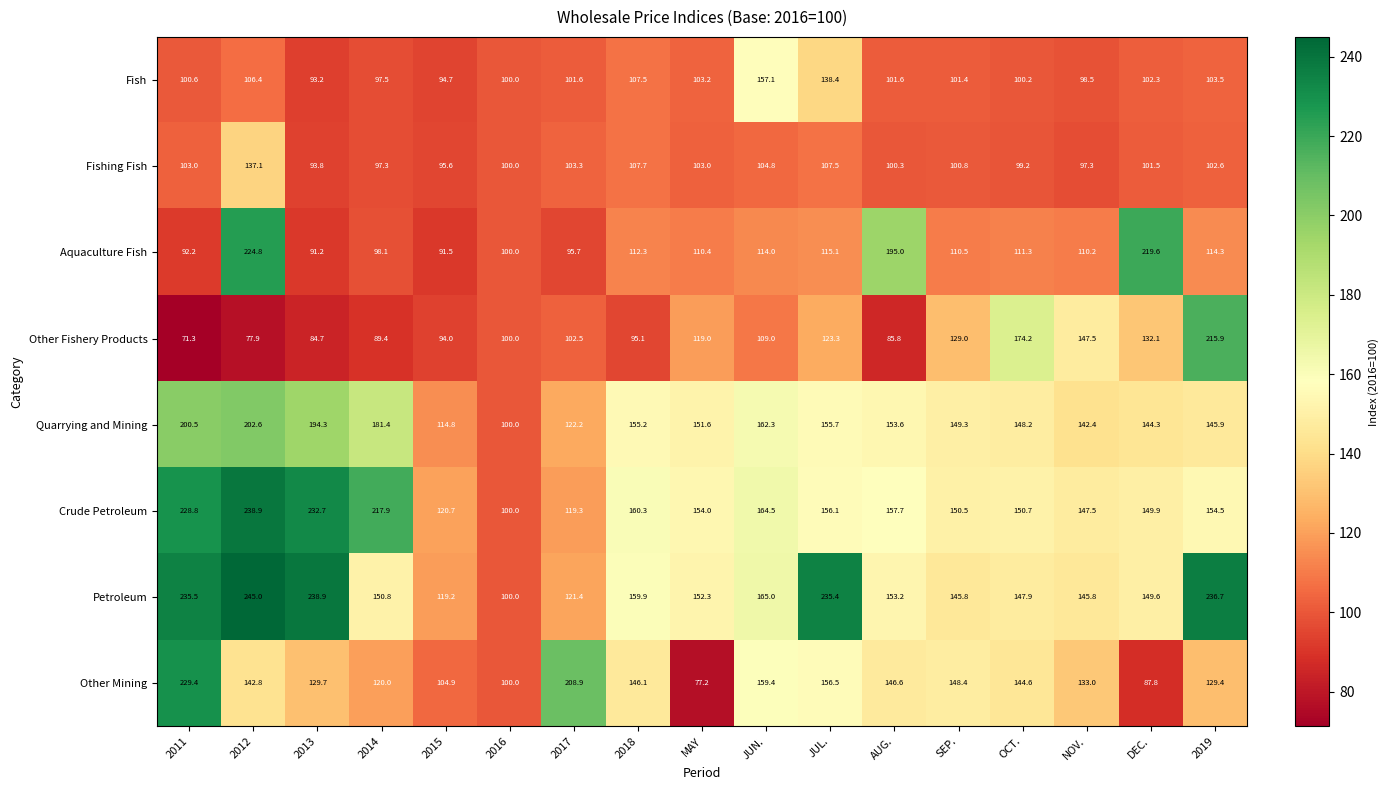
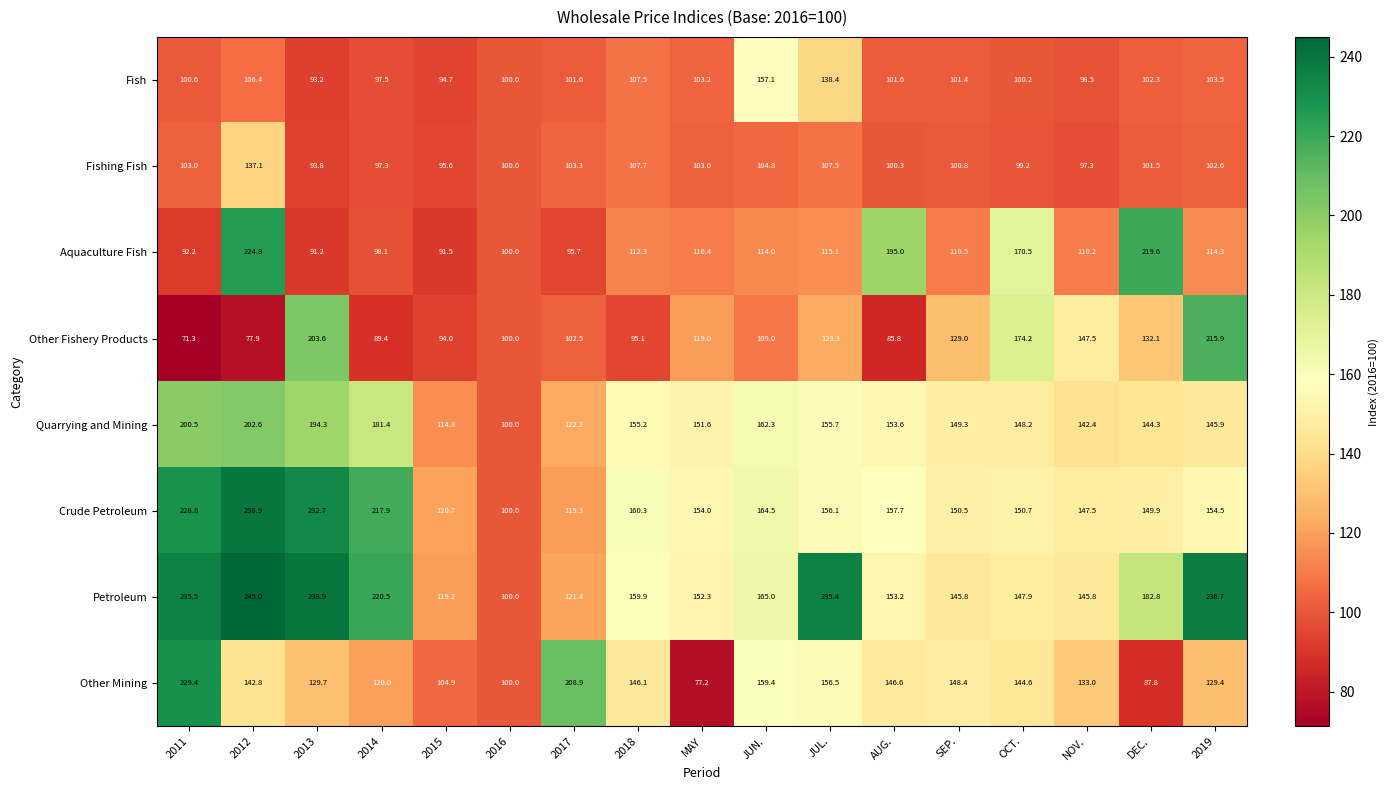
  {
    "Fish": {
      "2011": 100.6,
      "2012": 106.4,
      "2013": 93.2,
      "2014": 97.5,
      "2015": 94.7,
      "2016": 100.0,
      "2017": 101.6,
      "2018": 107.5,
      "MAY": 103.2,
      "JUN.": 157.1,
      "JUL.": 138.4,
      "AUG.": 101.6,
      "SEP.": 101.4,
      "OCT.": 100.2,
      "NOV.": 98.5,
      "DEC.": 102.3,
      "2019": 103.5
    },
    "Fishing Fish": {
      "2011": 103.0,
      "2012": 137.1,
      "2013": 93.8,
      "2014": 97.3,
      "2015": 95.6,
      "2016": 100.0,
      "2017": 103.3,
      "2018": 107.7,
      "MAY": 103.0,
      "JUN.": 104.8,
      "JUL.": 107.5,
      "AUG.": 100.3,
      "SEP.": 100.8,
      "OCT.": 99.2,
      "NOV.": 97.3,
      "DEC.": 101.5,
      "2019": 102.6
    },
    "Aquaculture Fish": {
      "2011": 92.2,
      "2012": 224.8,
      "2013": 91.2,
      "2014": 98.1,
      "2015": 91.5,
      "2016": 100.0,
      "2017": 95.7,
      "2018": 112.3,
      "MAY": 110.4,
      "JUN.": 114.0,
      "JUL.": 115.1,
      "AUG.": 195.0,
      "SEP.": 110.5,
-     "OCT.": 111.3,
+     "OCT.": 170.5,
      "NOV.": 110.2,
      "DEC.": 219.6,
      "2019": 114.3
    },
    "Other Fishery Products": {
      "2011": 71.3,
      "2012": 77.9,
-     "2013": 84.7,
+     "2013": 203.6,
      "2014": 89.4,
      "2015": 94.0,
      "2016": 100.0,
      "2017": 102.5,
      "2018": 95.1,
      "MAY": 119.0,
      "JUN.": 109.0,
      "JUL.": 123.3,
      "AUG.": 85.8,
      "SEP.": 129.0,
      "OCT.": 174.2,
      "NOV.": 147.5,
      "DEC.": 132.1,
      "2019": 215.9
    },
    "Quarrying and Mining": {
      "2011": 200.5,
      "2012": 202.6,
      "2013": 194.3,
      "2014": 181.4,
      "2015": 114.8,
      "2016": 100.0,
      "2017": 122.2,
      "2018": 155.2,
      "MAY": 151.6,
      "JUN.": 162.3,
      "JUL.": 155.7,
      "AUG.": 153.6,
      "SEP.": 149.3,
      "OCT.": 148.2,
      "NOV.": 142.4,
      "DEC.": 144.3,
      "2019": 145.9
    },
    "Crude Petroleum": {
      "2011": 228.8,
      "2012": 238.9,
      "2013": 232.7,
      "2014": 217.9,
      "2015": 120.7,
      "2016": 100.0,
      "2017": 119.3,
      "2018": 160.3,
      "MAY": 154.0,
      "JUN.": 164.5,
      "JUL.": 156.1,
      "AUG.": 157.7,
      "SEP.": 150.5,
      "OCT.": 150.7,
      "NOV.": 147.5,
      "DEC.": 149.9,
      "2019": 154.5
    },
    "Petroleum": {
      "2011": 235.5,
      "2012": 245.0,
      "2013": 238.9,
-     "2014": 150.8,
+     "2014": 220.5,
      "2015": 119.2,
      "2016": 100.0,
      "2017": 121.4,
      "2018": 159.9,
      "MAY": 152.3,
      "JUN.": 165.0,
      "JUL.": 235.4,
      "AUG.": 153.2,
      "SEP.": 145.8,
      "OCT.": 147.9,
      "NOV.": 145.8,
-     "DEC.": 149.6,
+     "DEC.": 182.8,
      "2019": 236.7
    },
    "Other Mining": {
      "2011": 229.4,
      "2012": 142.8,
      "2013": 129.7,
      "2014": 120.0,
      "2015": 104.9,
      "2016": 100.0,
      "2017": 208.9,
      "2018": 146.1,
      "MAY": 77.2,
      "JUN.": 159.4,
      "JUL.": 156.5,
      "AUG.": 146.6,
      "SEP.": 148.4,
      "OCT.": 144.6,
      "NOV.": 133.0,
      "DEC.": 87.8,
      "2019": 129.4
    }
  }
